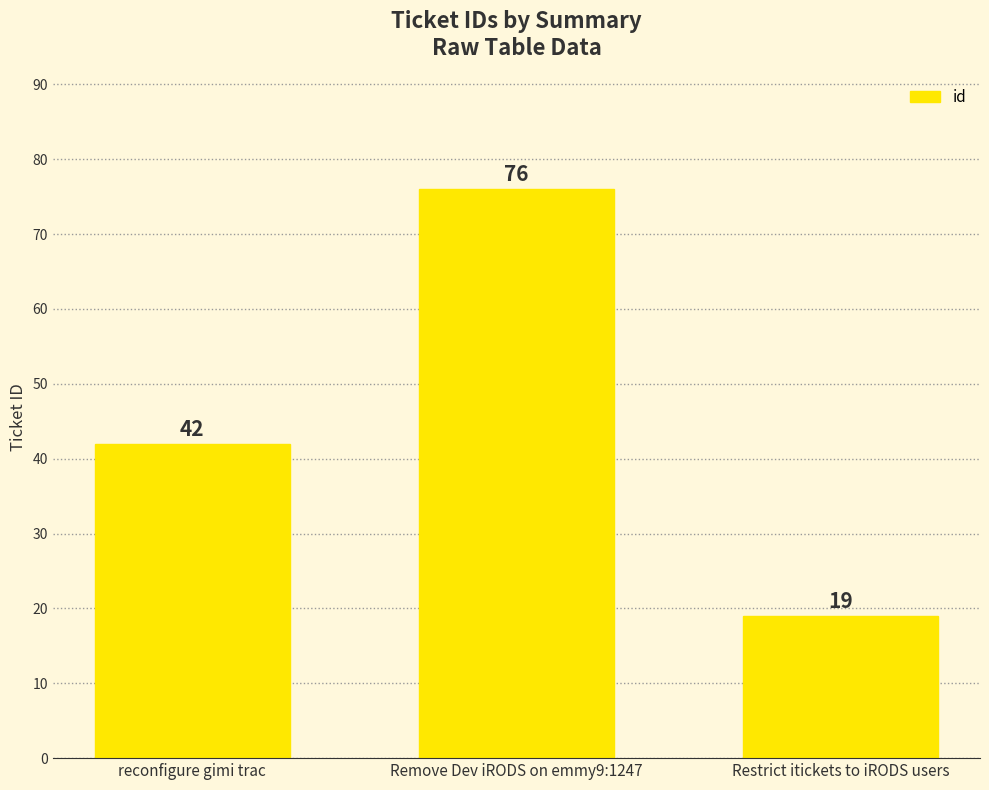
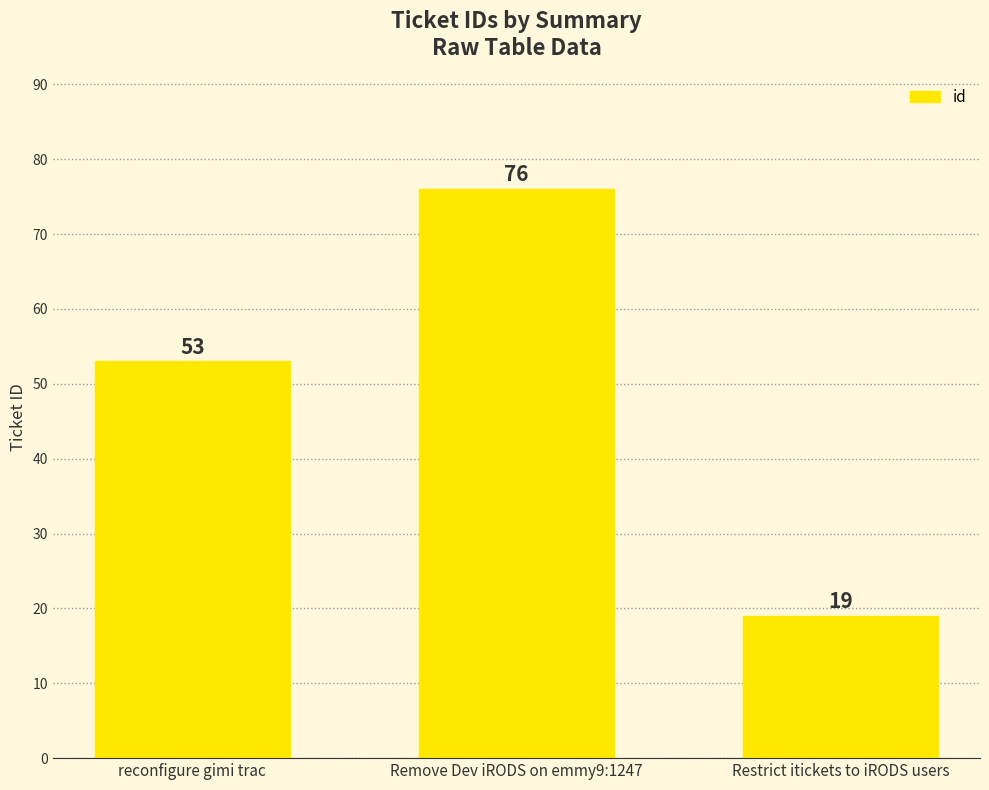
  {
-   "reconfigure gimi trac": 42,
+   "reconfigure gimi trac": 53,
    "Remove Dev iRODS on emmy9:1247": 76,
    "Restrict itickets to iRODS users": 19
  }
